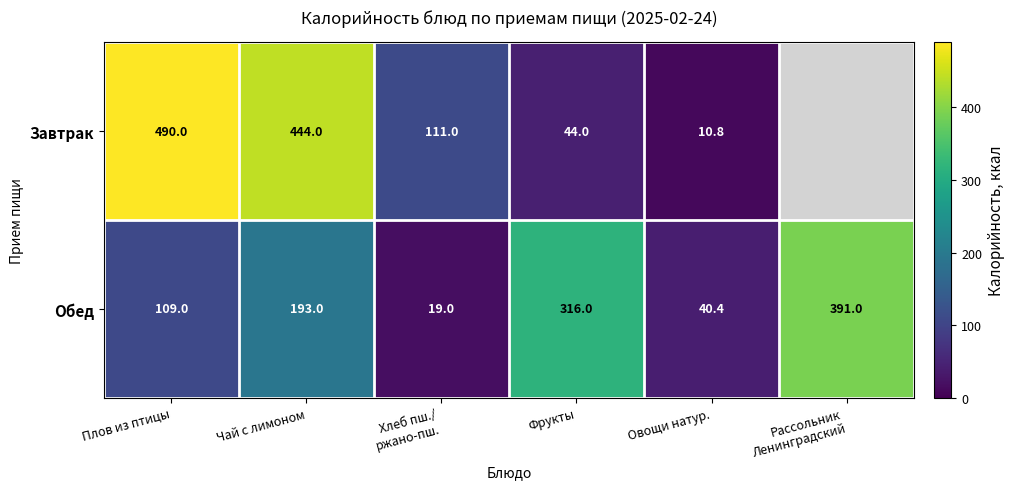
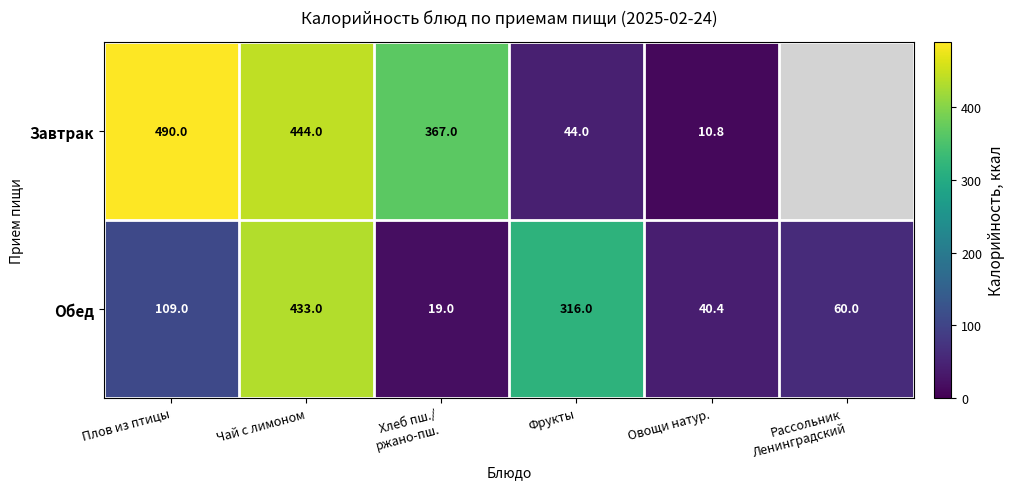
  {
    "Завтрак": {
      "Плов из птицы": 490.0,
      "Чай с лимоном": 444.0,
-     "Хлеб пш./ ржано-пш.": 111.0,
+     "Хлеб пш./ ржано-пш.": 367.0,
      "Фрукты": 44.0,
      "Овощи натур.": 10.8
    },
    "Обед": {
      "Плов из птицы": 109.0,
-     "Чай с лимоном": 193.0,
+     "Чай с лимоном": 433.0,
      "Хлеб пш./ ржано-пш.": 19.0,
      "Фрукты": 316.0,
      "Овощи натур.": 40.4,
-     "Рассольник Ленинградский": 391.0
+     "Рассольник Ленинградский": 60.0
    }
  }
